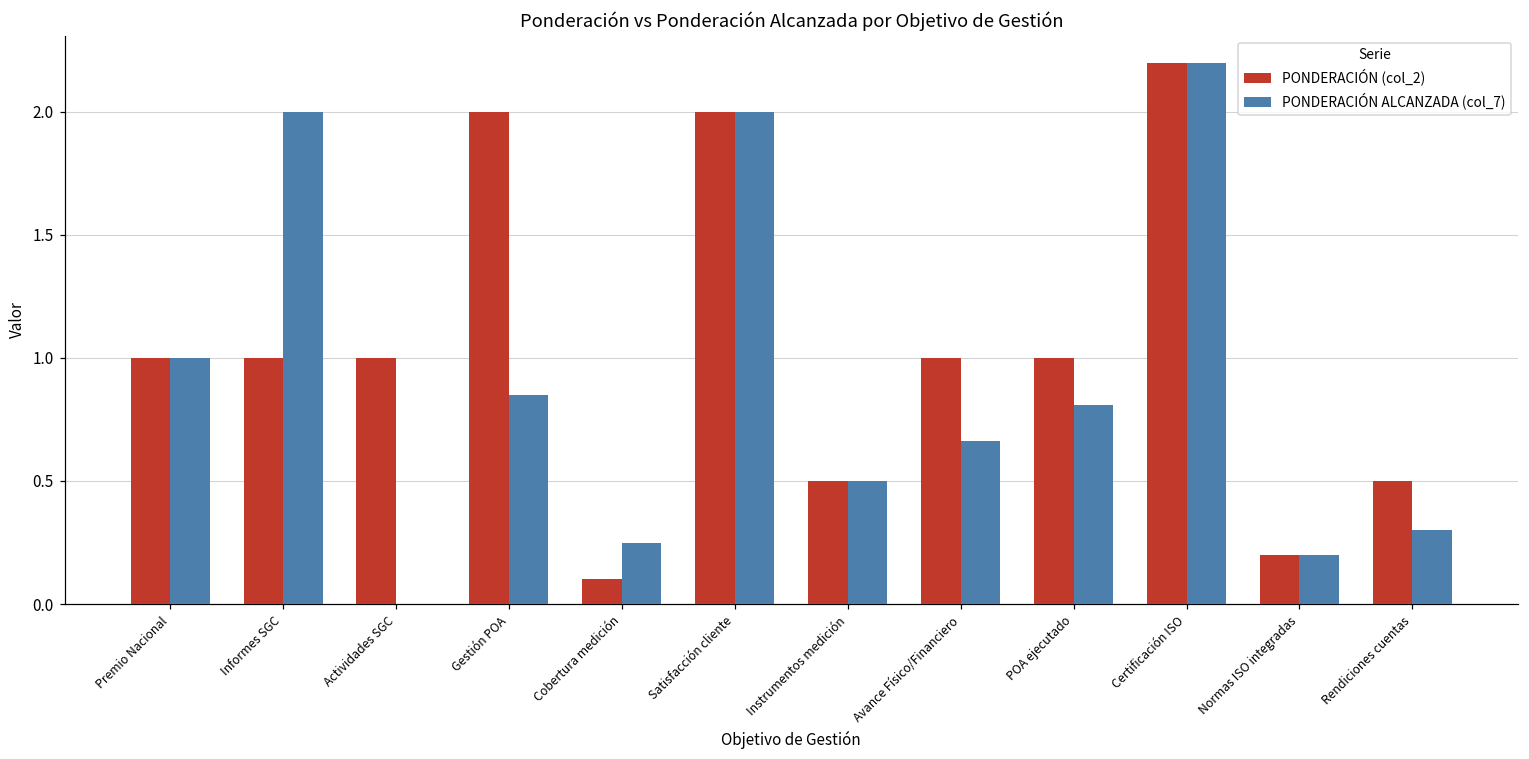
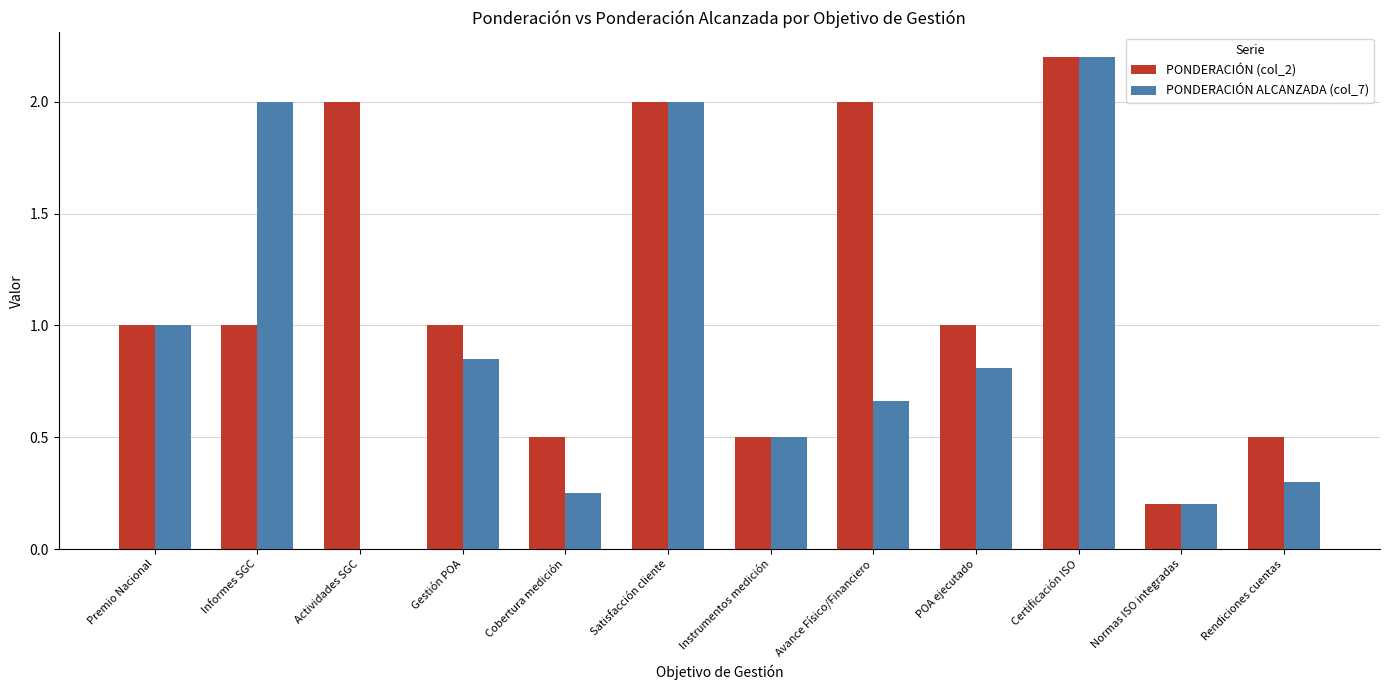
  {
    "PONDERACIÓN (col_2)": {
      "Premio Nacional": 1.0,
      "Informes SGC": 1.0,
-     "Actividades SGC": 1,
-     "Gestión POA": 2,
-     "Cobertura medición": 0.1,
+     "Actividades SGC": 2,
+     "Gestión POA": 1,
+     "Cobertura medición": 0.5,
      "Satisfacción cliente": 2.0,
      "Instrumentos medición": 0.5,
-     "Avance Físico/Financiero": 1,
+     "Avance Físico/Financiero": 2,
      "POA ejecutado": 1.0,
      "Certificación ISO": 2.2,
      "Normas ISO integradas": 0.2,
      "Rendiciones cuentas": 0.5
    },
    "PONDERACIÓN ALCANZADA (col_7)": {
      "Premio Nacional": 1.0,
      "Informes SGC": 2.0,
      "Actividades SGC": 0.0,
      "Gestión POA": 0.85,
      "Cobertura medición": 0.25,
      "Satisfacción cliente": 2.0,
      "Instrumentos medición": 0.5,
      "Avance Físico/Financiero": 0.66,
      "POA ejecutado": 0.8,
      "Certificación ISO": 2.2,
      "Normas ISO integradas": 0.2,
      "Rendiciones cuentas": 0.3
    }
  }
